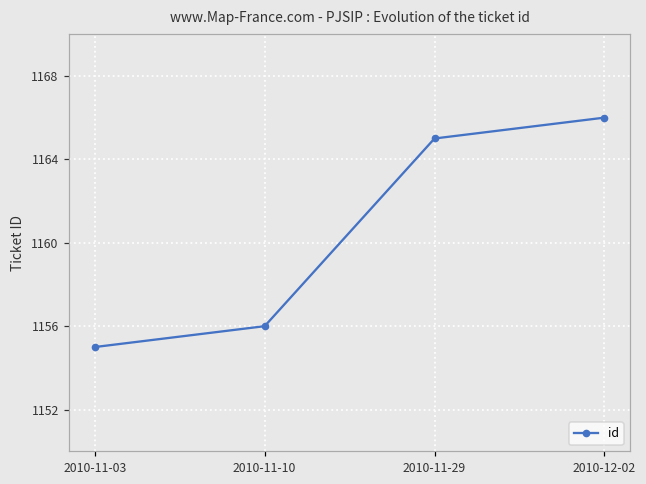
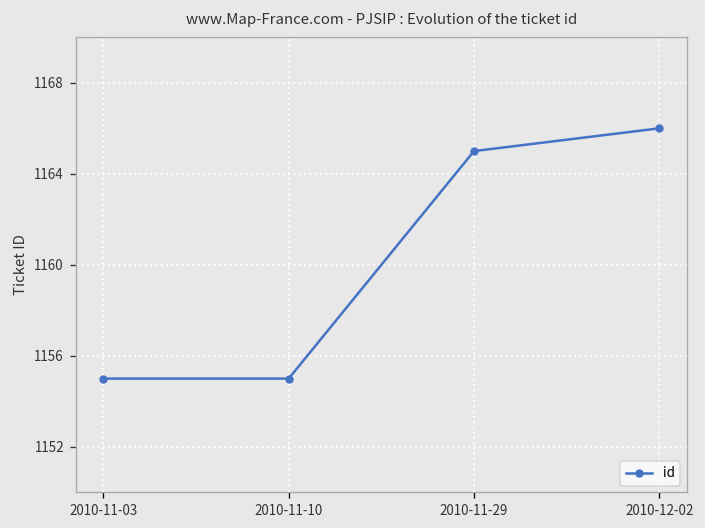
  {
    "2010-11-03": 1155,
-   "2010-11-10": 1156,
+   "2010-11-10": 1155,
    "2010-11-29": 1165,
    "2010-12-02": 1166
  }
